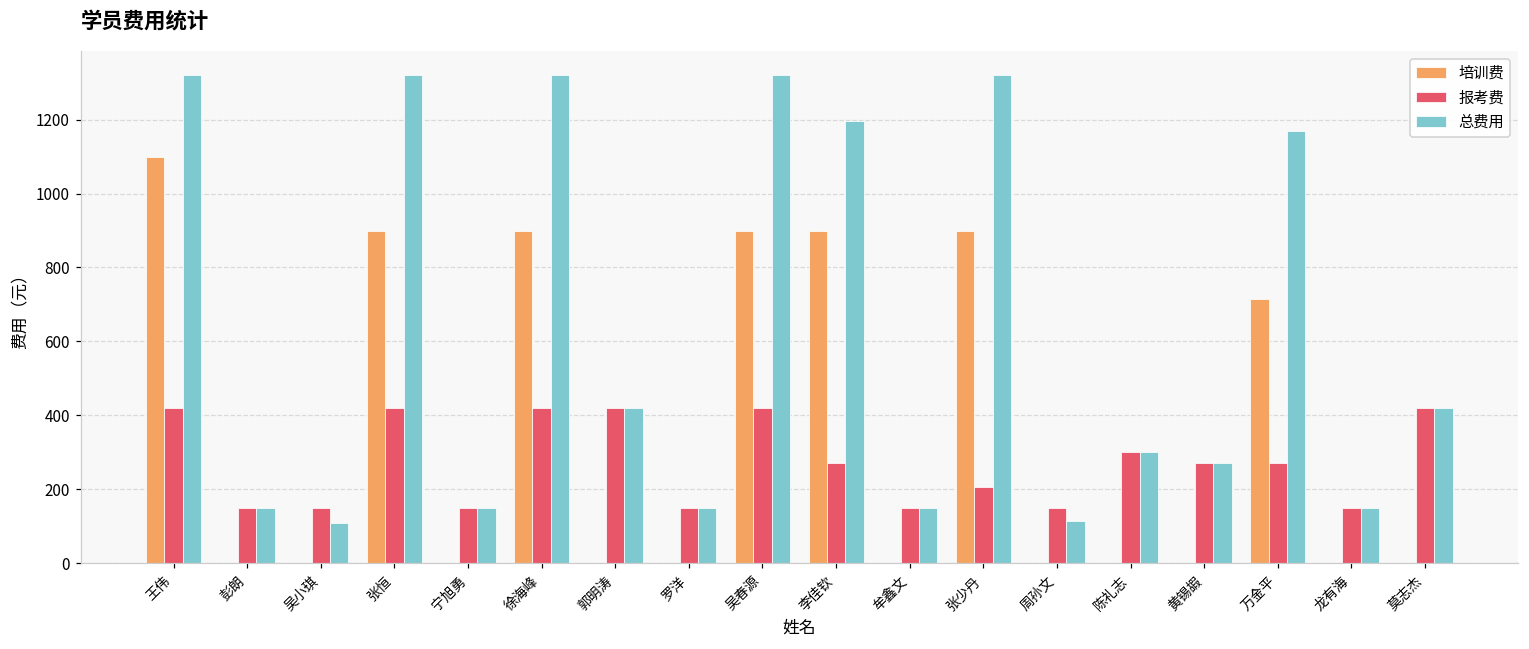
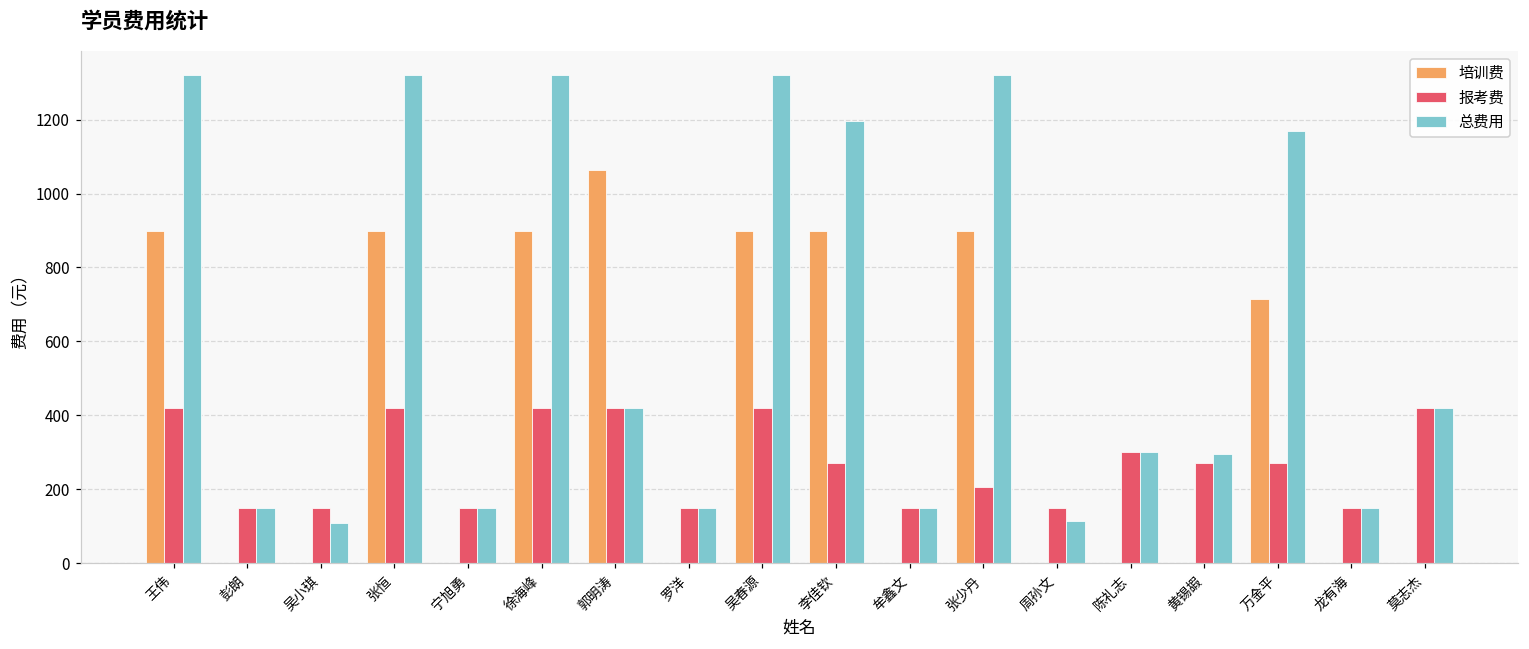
  {
    "培训费": {
-     "王伟": 1100,
+     "王伟": 900,
      "彭朗": 0,
      "吴小琪": 0,
      "张恒": 900,
      "宁旭勇": 0,
      "徐海峰": 900,
-     "郭明涛": 0,
+     "郭明涛": 1070,
      "罗洋": 0,
      "吴春源": 900,
      "李佳钦": 900,
      "牟鑫文": 0,
      "张少丹": 900,
      "周孙文": 0,
      "陈礼志": 0,
      "黄锡嘏": 0,
      "万金平": 720,
      "龙有海": 0,
      "莫志杰": 0
    },
    "报考费": {
      "王伟": 420,
      "彭朗": 150,
      "吴小琪": 150,
      "张恒": 420,
      "宁旭勇": 150,
      "徐海峰": 420,
      "郭明涛": 420,
      "罗洋": 150,
      "吴春源": 420,
      "李佳钦": 270,
      "牟鑫文": 150,
      "张少丹": 210,
      "周孙文": 150,
      "陈礼志": 300,
      "黄锡嘏": 270,
      "万金平": 270,
      "龙有海": 150,
      "莫志杰": 420
    },
    "总费用": {
      "王伟": 1320,
      "彭朗": 150,
      "吴小琪": 110,
      "张恒": 1320,
      "宁旭勇": 150,
      "徐海峰": 1320,
      "郭明涛": 420,
      "罗洋": 150,
      "吴春源": 1320,
      "李佳钦": 1200,
      "牟鑫文": 150,
      "张少丹": 1320,
      "周孙文": 120,
      "陈礼志": 300,
-     "黄锡嘏": 270,
+     "黄锡嘏": 300,
      "万金平": 1170,
      "龙有海": 150,
      "莫志杰": 420
    }
  }
